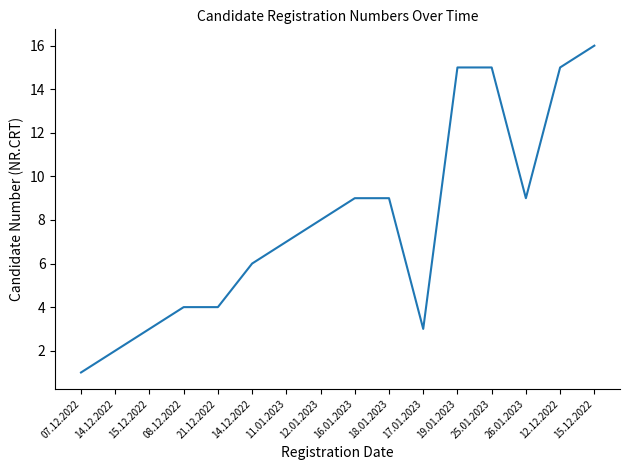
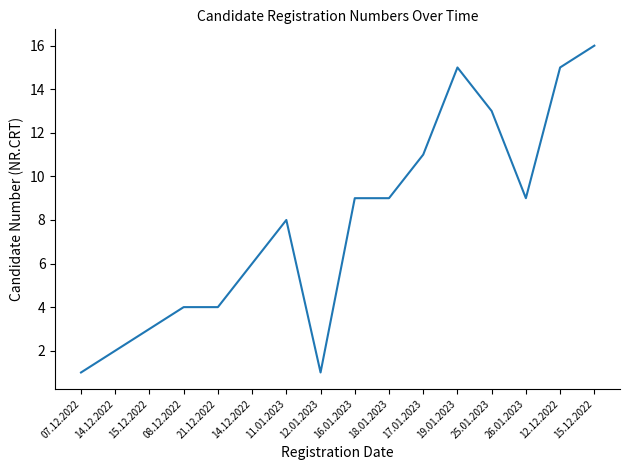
  {
    "07.12.2022": 1,
    "08.12.2022": 4,
    "21.12.2022": 4,
-   "11.01.2023": 7,
-   "12.01.2023": 8,
+   "11.01.2023": 8,
+   "12.01.2023": 1,
    "16.01.2023": 9,
    "18.01.2023": 9,
-   "17.01.2023": 3,
+   "17.01.2023": 11,
    "19.01.2023": 15,
-   "25.01.2023": 15,
+   "25.01.2023": 13,
    "26.01.2023": 9,
    "12.12.2022": 15
  }
